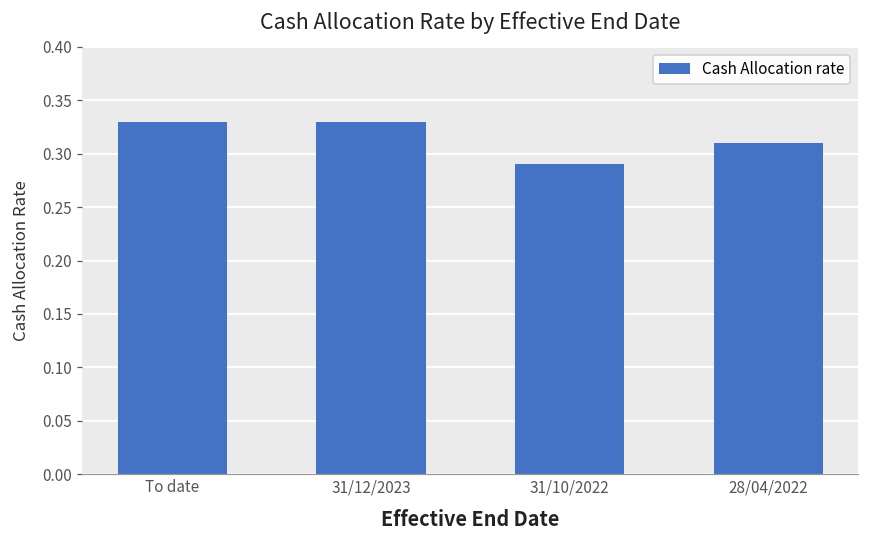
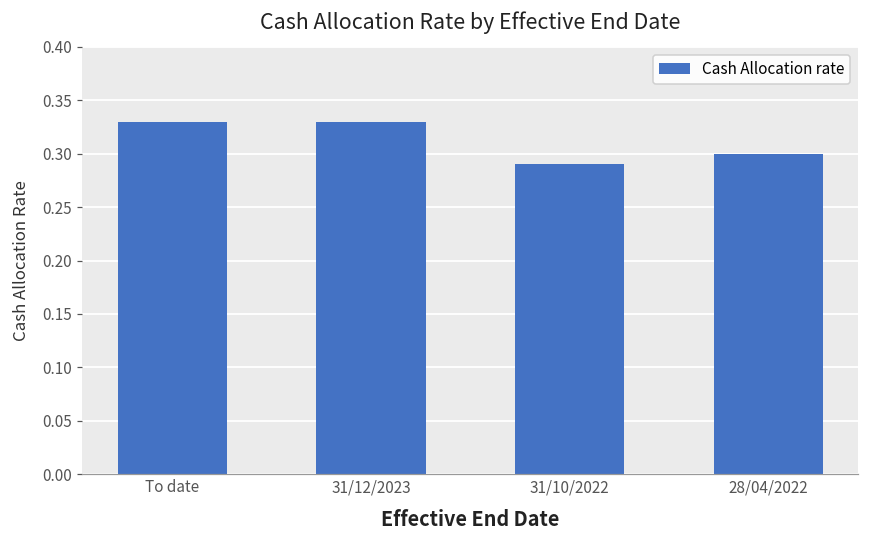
  {
    "To date": 0.33,
    "31/12/2023": 0.33,
    "31/10/2022": 0.29,
-   "28/04/2022": 0.31
+   "28/04/2022": 0.30
  }
